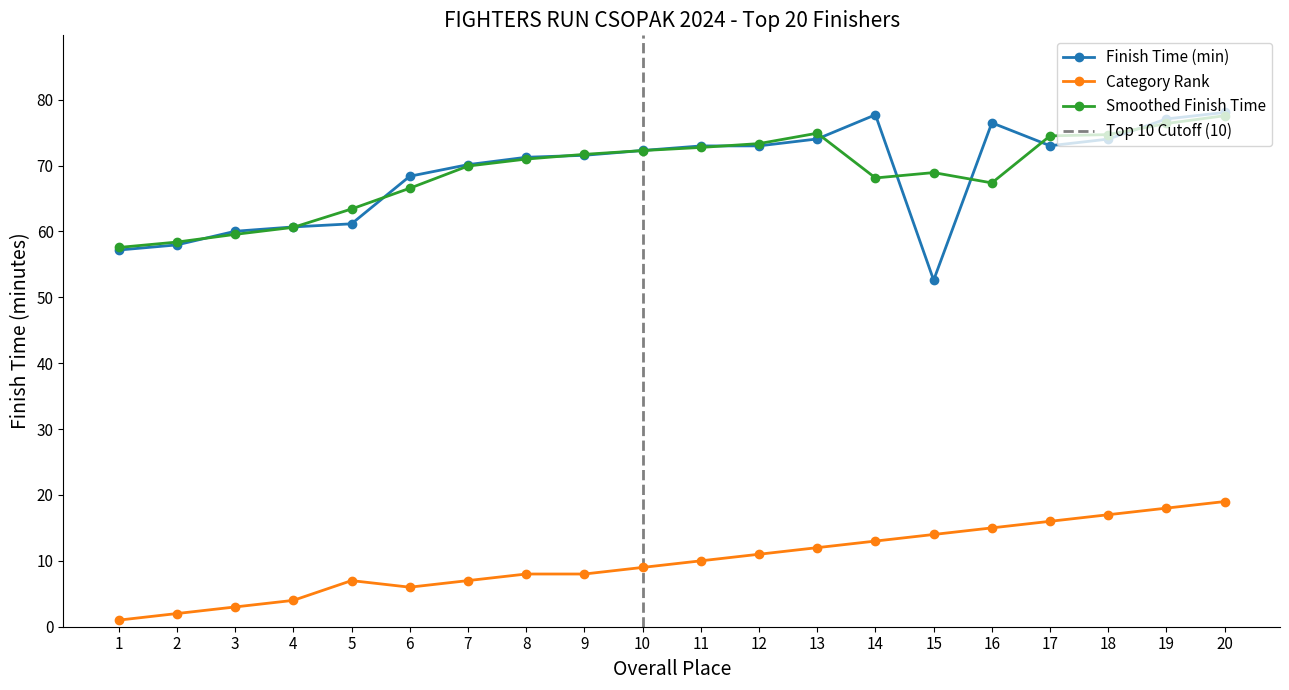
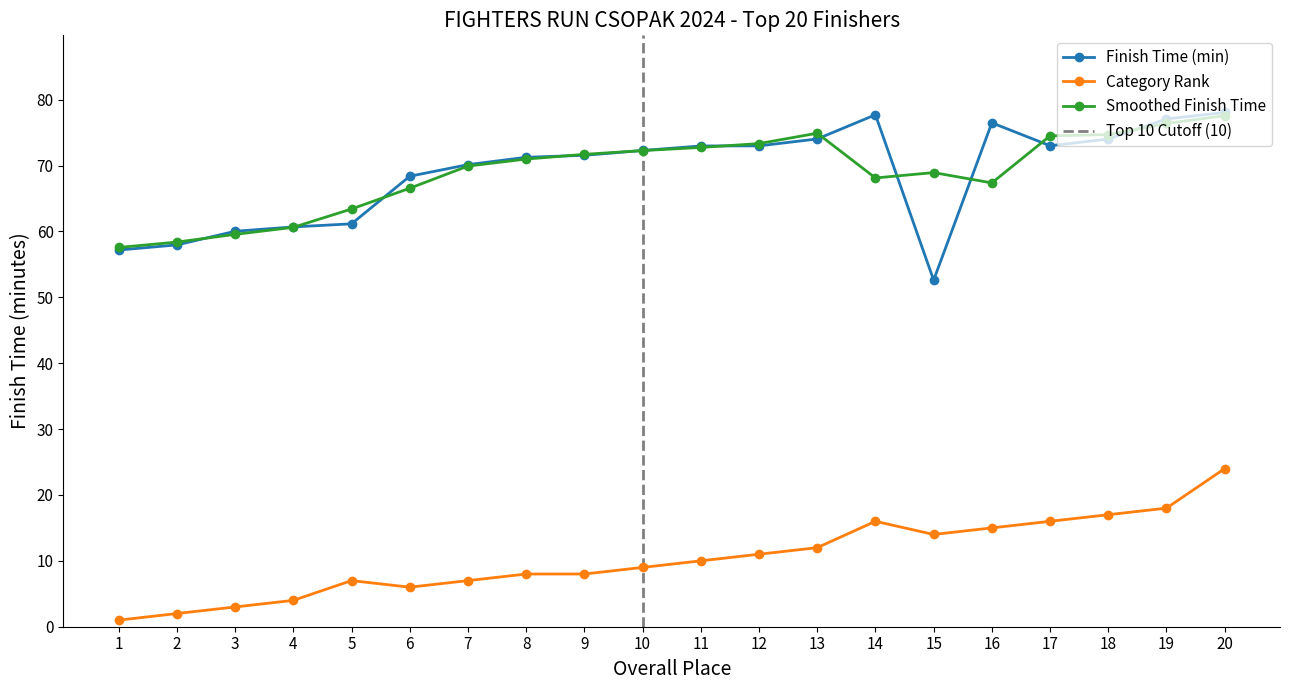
  {
    "Finish Time (min)": {
      "2": 58,
      "3": 60,
      "5": 61,
      "6": 68,
      "13": 74,
      "14": 78,
      "15": 53,
      "16": 76,
      "17": 73
    },
    "Category Rank": {
      "1": 1,
      "2": 2,
      "3": 3,
      "4": 4,
      "5": 7,
      "6": 6,
      "7": 7,
      "8": 8,
      "9": 8,
      "10": 9,
      "11": 10,
      "12": 11,
      "13": 12,
-     "14": 13,
+     "14": 16,
      "15": 14,
      "16": 15,
      "17": 16,
      "18": 17,
      "19": 18,
-     "20": 19
+     "20": 24
    },
    "Smoothed Finish Time": {
      "2": 58,
      "3": 60,
      "5": 63,
      "6": 67,
      "13": 75,
      "14": 68,
      "15": 69,
      "16": 67,
      "17": 74
    }
  }
